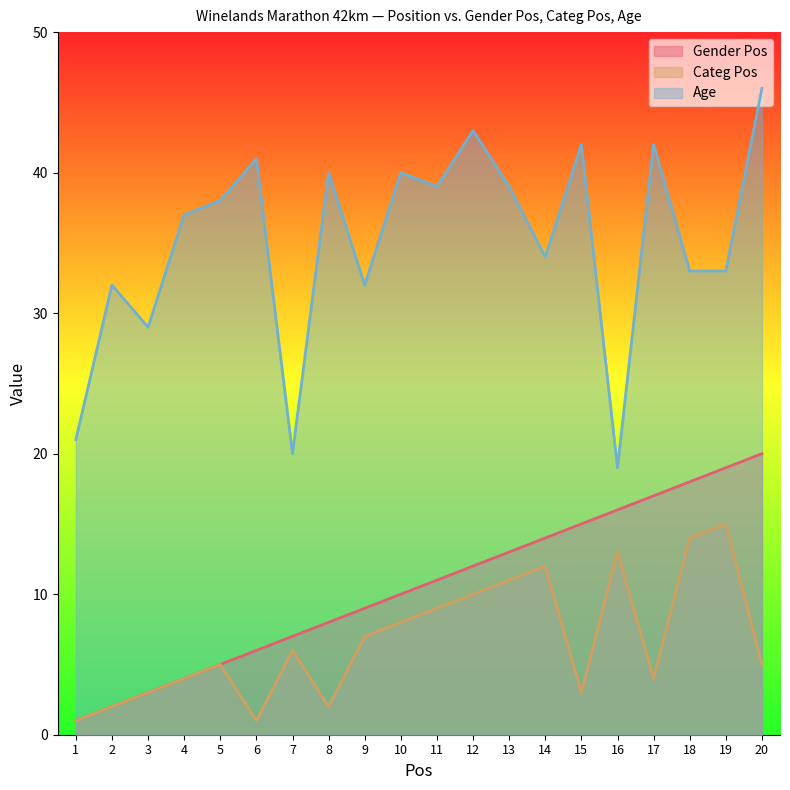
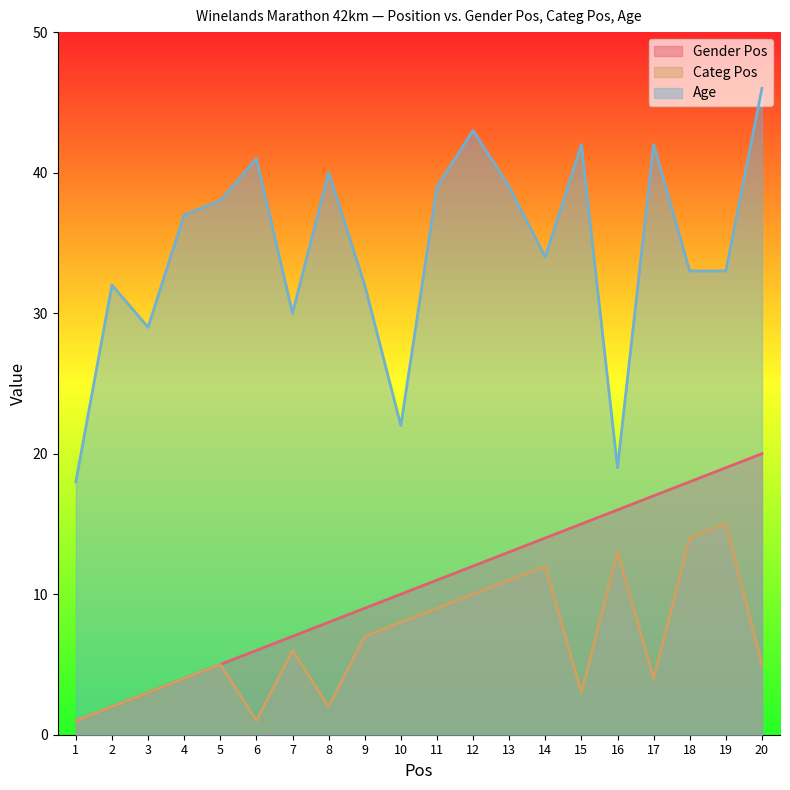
  {
    "Age": {
-     "1": 21,
+     "1": 18,
      "2": 32,
      "3": 29,
      "4": 37,
      "5": 38,
      "6": 41,
-     "7": 20,
+     "7": 30,
      "8": 40,
      "9": 32,
-     "10": 40,
+     "10": 22,
      "11": 39,
      "12": 43,
      "13": 39,
      "14": 34,
      "15": 42,
      "16": 19,
      "17": 42,
      "18": 33,
      "19": 33
    }
  }
